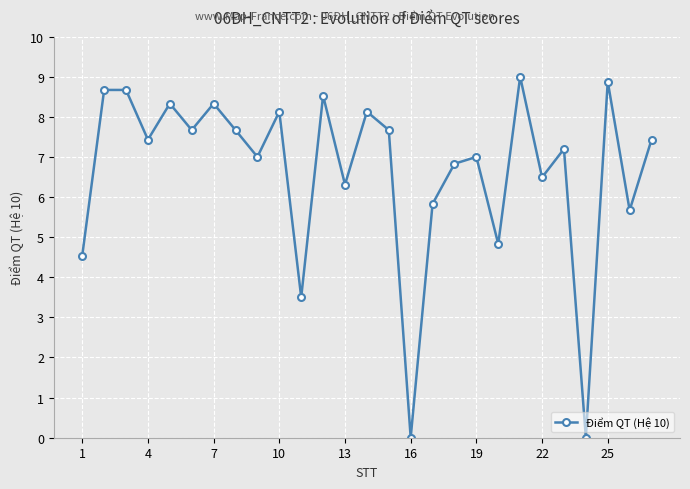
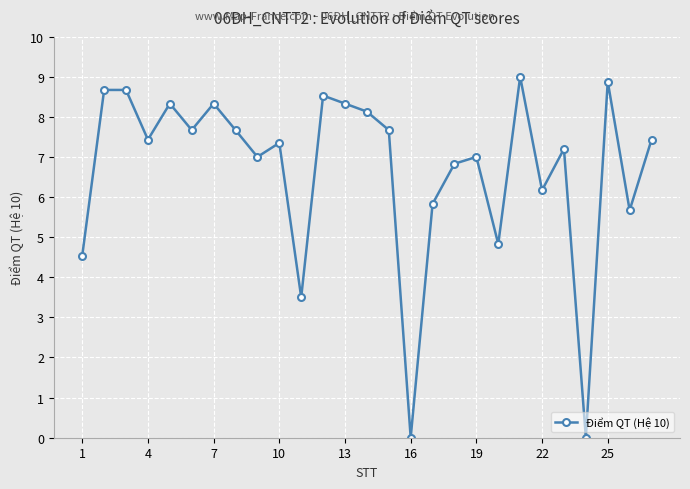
  {
    "1": 4.5,
    "4": 7.4,
    "7": 8.3,
-   "10": 8.1,
-   "13": 6.3,
+   "10": 7.4,
+   "13": 8.3,
    "16": 0.0,
    "19": 7.0,
-   "22": 6.5,
+   "22": 6.2,
    "25": 8.9
  }
